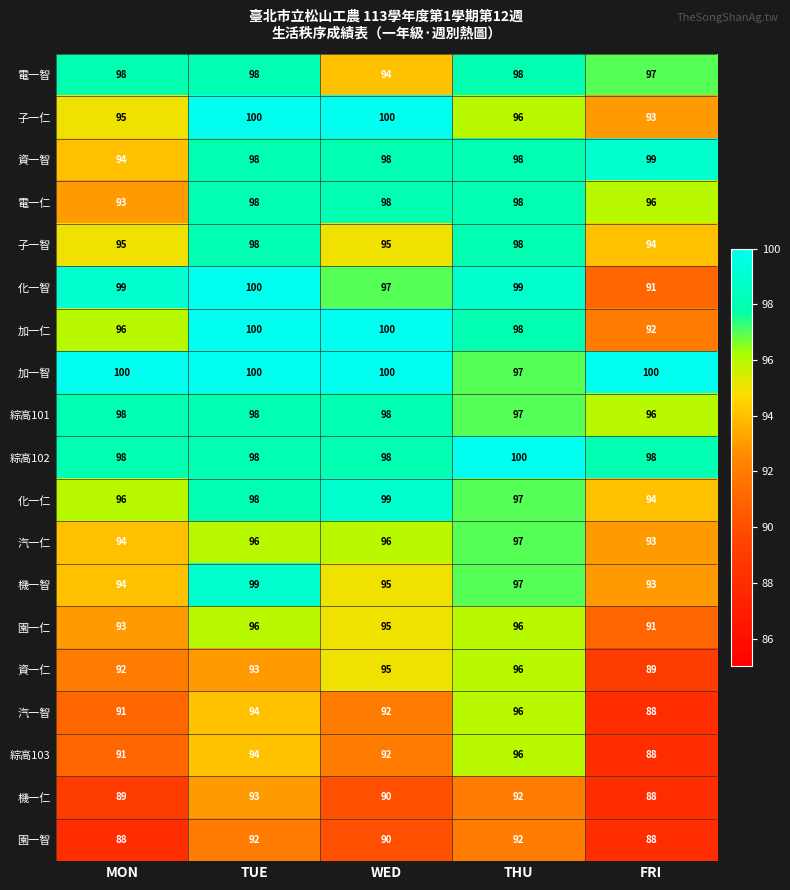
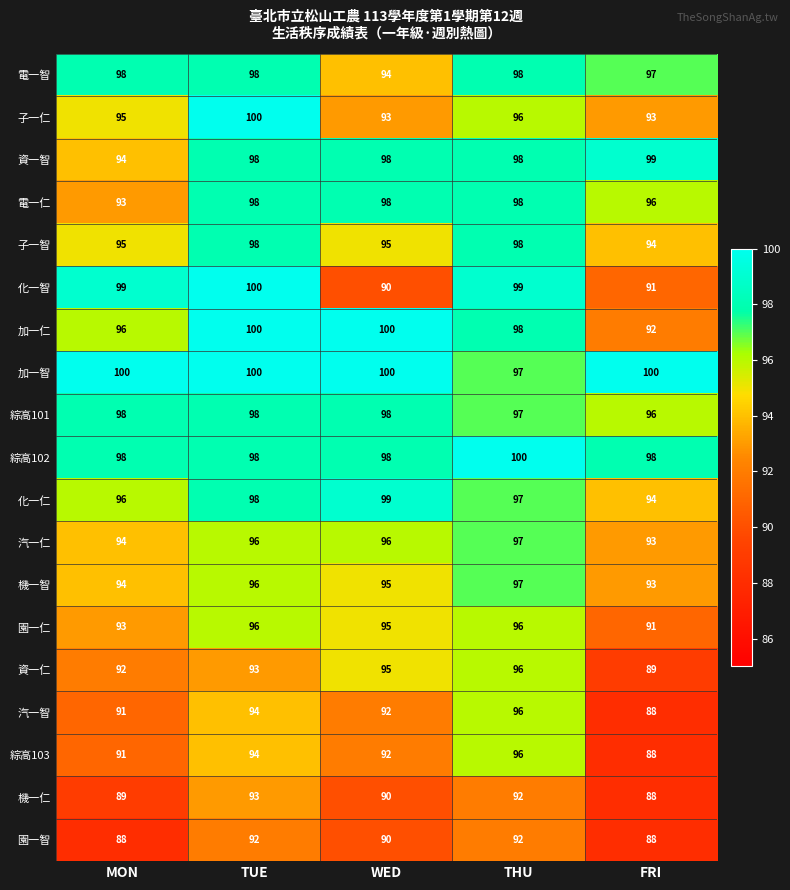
  {
    "電一智": {
      "MON": 98,
      "TUE": 98,
      "WED": 94,
      "THU": 98,
      "FRI": 97
    },
    "子一仁": {
      "MON": 95,
      "TUE": 100,
-     "WED": 100,
+     "WED": 93,
      "THU": 96,
      "FRI": 93
    },
    "資一智": {
      "MON": 94,
      "TUE": 98,
      "WED": 98,
      "THU": 98,
      "FRI": 99
    },
    "電一仁": {
      "MON": 93,
      "TUE": 98,
      "WED": 98,
      "THU": 98,
      "FRI": 96
    },
    "子一智": {
      "MON": 95,
      "TUE": 98,
      "WED": 95,
      "THU": 98,
      "FRI": 94
    },
    "化一智": {
      "MON": 99,
      "TUE": 100,
-     "WED": 97,
+     "WED": 90,
      "THU": 99,
      "FRI": 91
    },
    "加一仁": {
      "MON": 96,
      "TUE": 100,
      "WED": 100,
      "THU": 98,
      "FRI": 92
    },
    "加一智": {
      "MON": 100,
      "TUE": 100,
      "WED": 100,
      "THU": 97,
      "FRI": 100
    },
    "綜高101": {
      "MON": 98,
      "TUE": 98,
      "WED": 98,
      "THU": 97,
      "FRI": 96
    },
    "綜高102": {
      "MON": 98,
      "TUE": 98,
      "WED": 98,
      "THU": 100,
      "FRI": 98
    },
    "化一仁": {
      "MON": 96,
      "TUE": 98,
      "WED": 99,
      "THU": 97,
      "FRI": 94
    },
    "汽一仁": {
      "MON": 94,
      "TUE": 96,
      "WED": 96,
      "THU": 97,
      "FRI": 93
    },
    "機一智": {
      "MON": 94,
-     "TUE": 99,
+     "TUE": 96,
      "WED": 95,
      "THU": 97,
      "FRI": 93
    },
    "園一仁": {
      "MON": 93,
      "TUE": 96,
      "WED": 95,
      "THU": 96,
      "FRI": 91
    },
    "資一仁": {
      "MON": 92,
      "TUE": 93,
      "WED": 95,
      "THU": 96,
      "FRI": 89
    },
    "汽一智": {
      "MON": 91,
      "TUE": 94,
      "WED": 92,
      "THU": 96,
      "FRI": 88
    },
    "綜高103": {
      "MON": 91,
      "TUE": 94,
      "WED": 92,
      "THU": 96,
      "FRI": 88
    },
    "機一仁": {
      "MON": 89,
      "TUE": 93,
      "WED": 90,
      "THU": 92,
      "FRI": 88
    },
    "園一智": {
      "MON": 88,
      "TUE": 92,
      "WED": 90,
      "THU": 92,
      "FRI": 88
    }
  }
